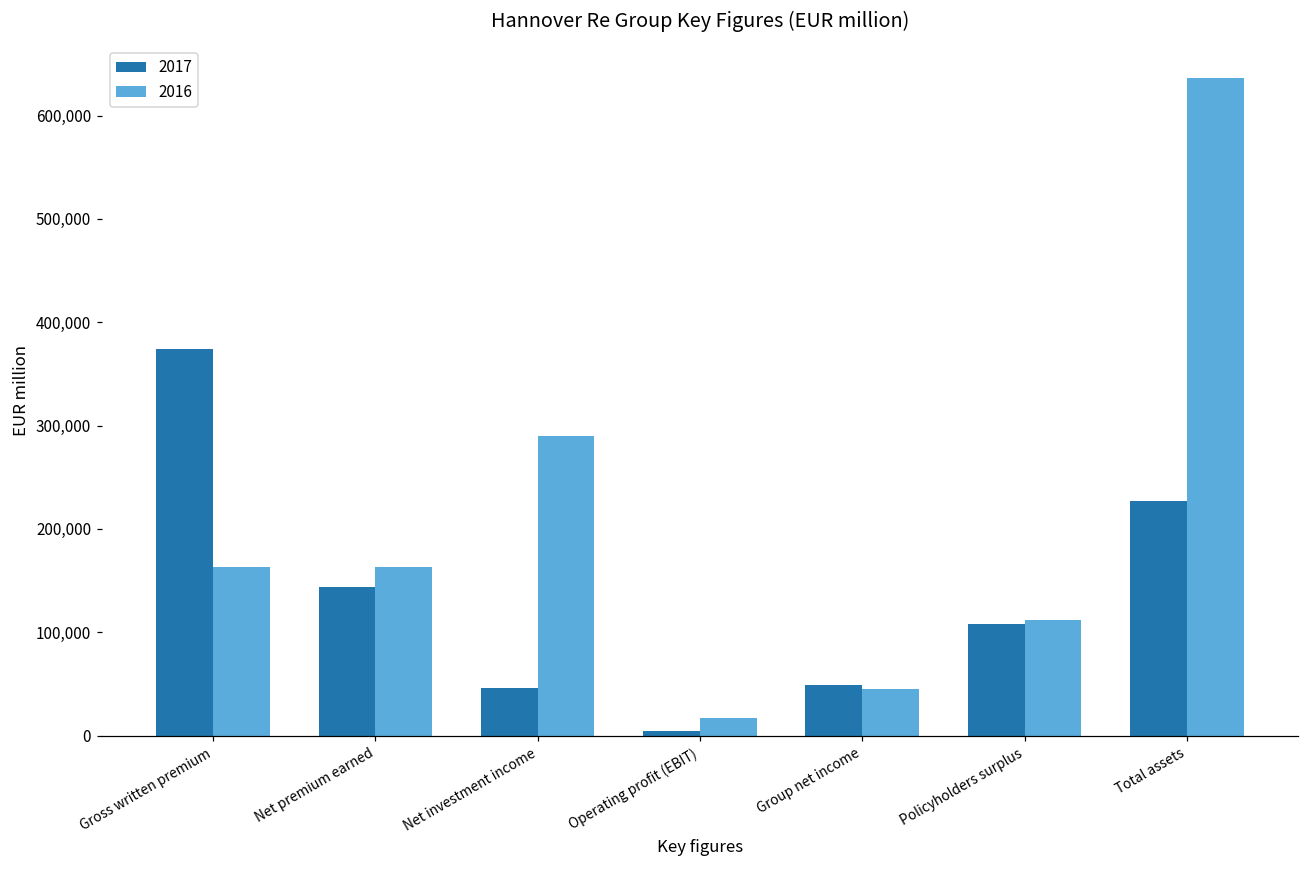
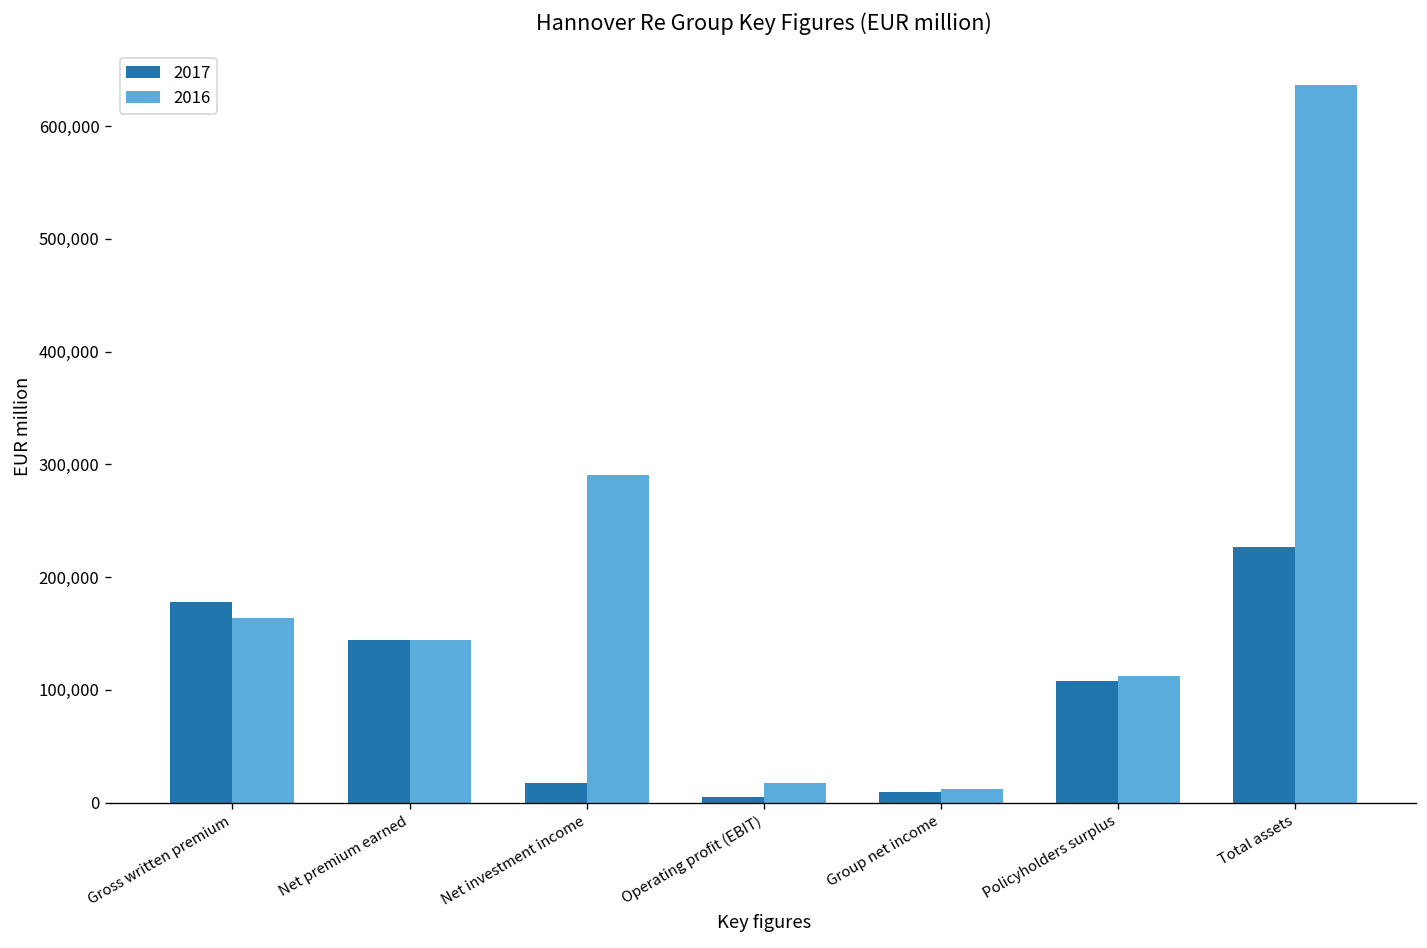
  {
    "2017": {
-     "Gross written premium": "370,000",
+     "Gross written premium": "180,000",
      "Net premium earned": "140,000",
-     "Net investment income": "50,000",
+     "Net investment income": "20,000",
      "Operating profit (EBIT)": "0",
-     "Group net income": "50,000",
+     "Group net income": "10,000",
      "Policyholders surplus": "110,000",
      "Total assets": "230,000"
    },
    "2016": {
      "Gross written premium": "160,000",
-     "Net premium earned": "160,000",
+     "Net premium earned": "140,000",
      "Net investment income": "290,000",
      "Operating profit (EBIT)": "20,000",
-     "Group net income": "40,000",
+     "Group net income": "10,000",
      "Policyholders surplus": "110,000",
      "Total assets": "640,000"
    }
  }
